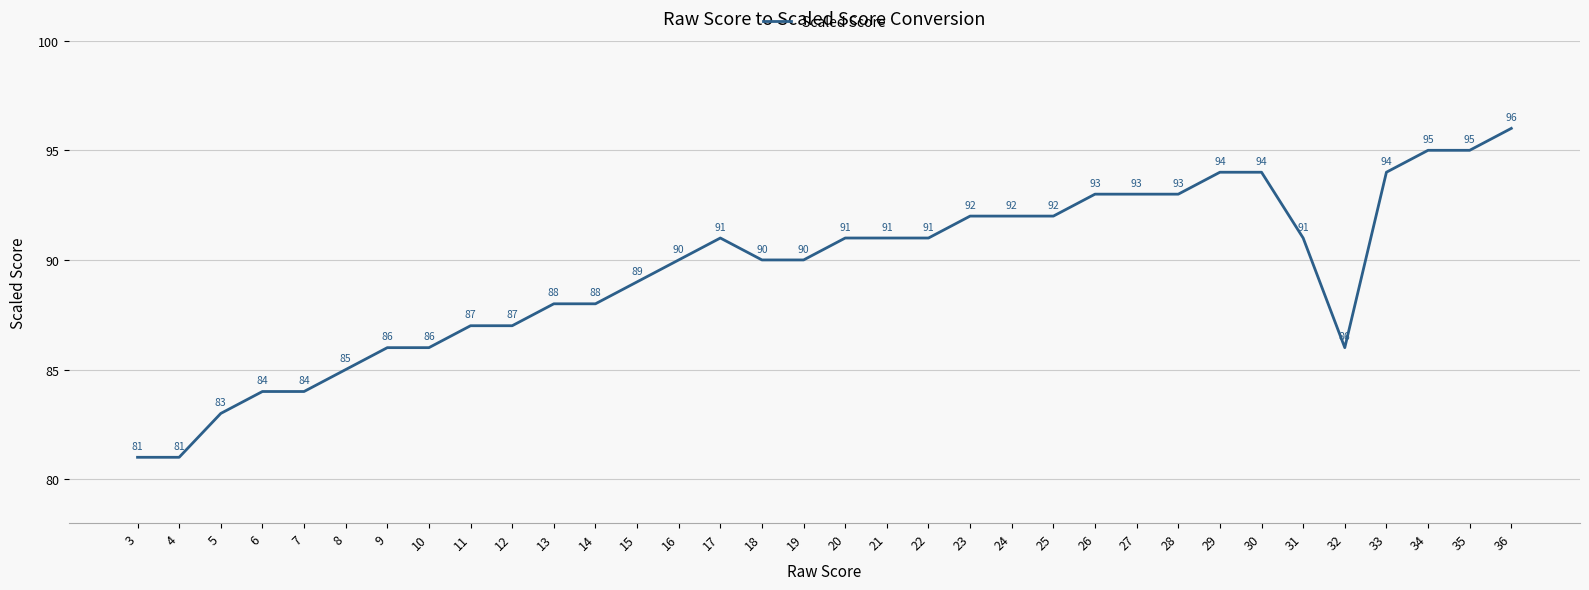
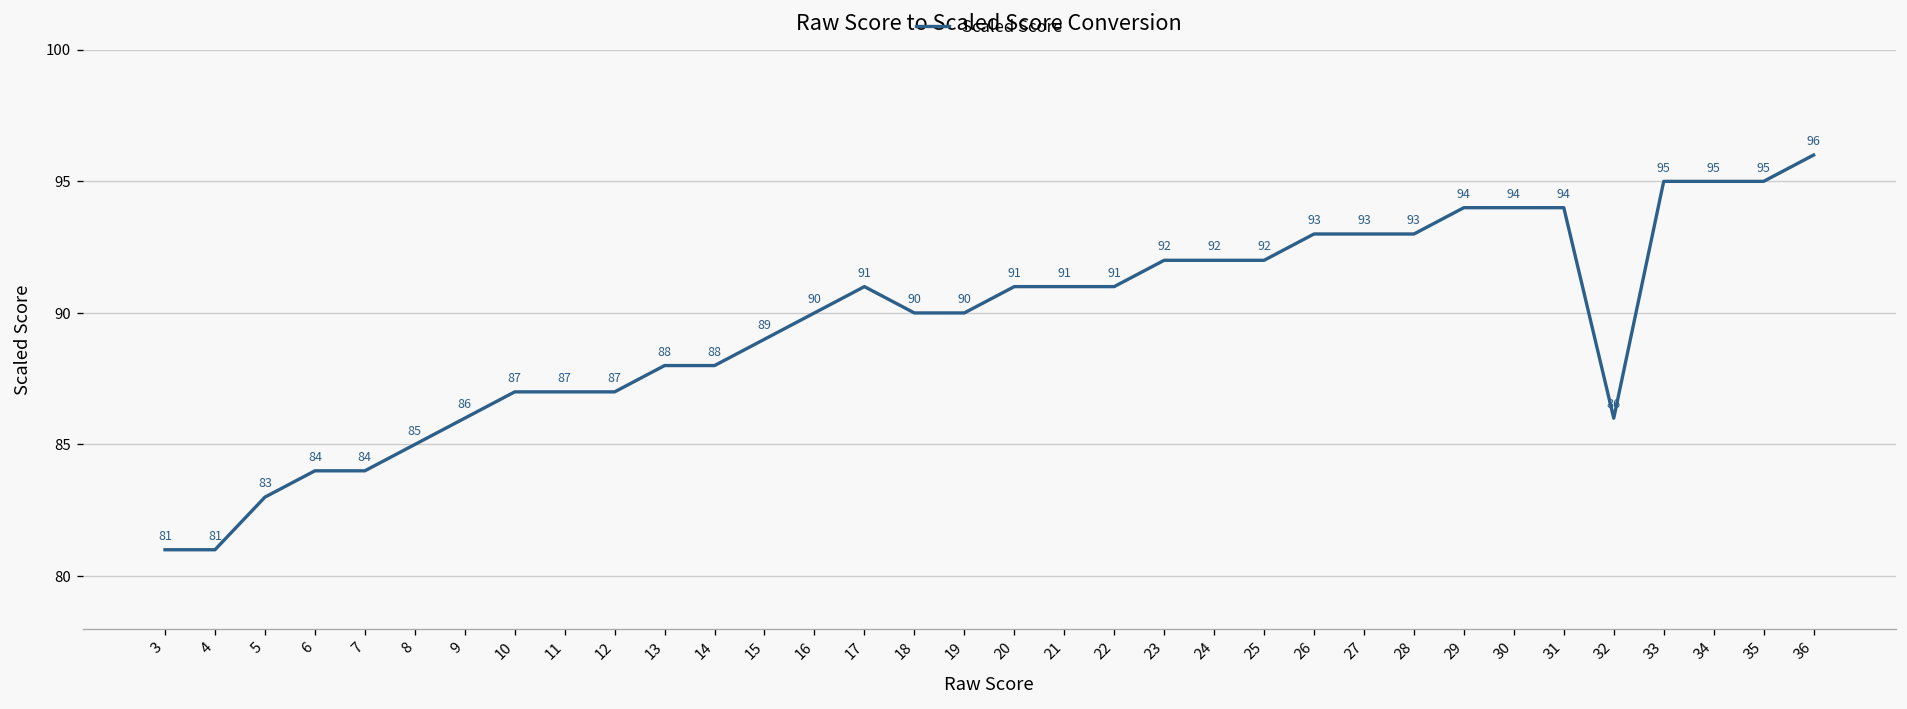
  {
    "3": 81,
    "4": 81,
    "5": 83,
    "6": 84,
    "7": 84,
    "8": 85,
    "9": 86,
-   "10": 86,
+   "10": 87,
    "11": 87,
    "12": 87,
    "13": 88,
    "14": 88,
    "15": 89,
    "16": 90,
    "17": 91,
    "18": 90,
    "19": 90,
    "20": 91,
    "21": 91,
    "22": 91,
    "23": 92,
    "24": 92,
    "25": 92,
    "26": 93,
    "27": 93,
    "28": 93,
    "29": 94,
    "30": 94,
-   "31": 91,
+   "31": 94,
    "32": 86,
-   "33": 94,
+   "33": 95,
    "34": 95,
    "35": 95,
    "36": 96
  }
